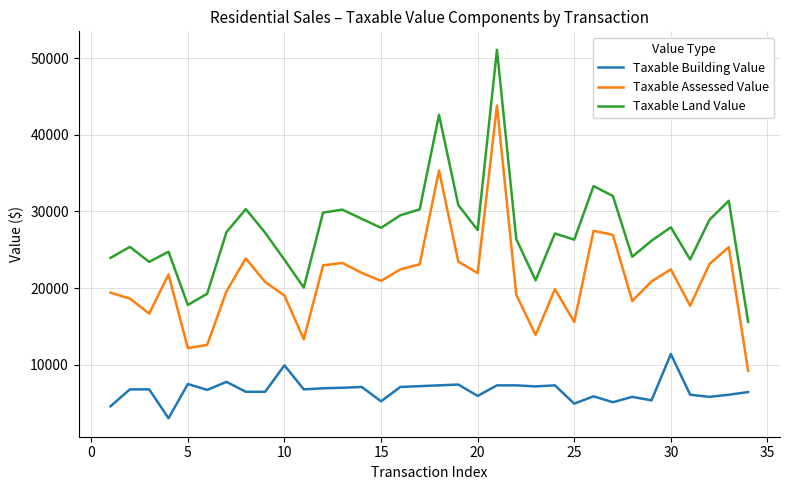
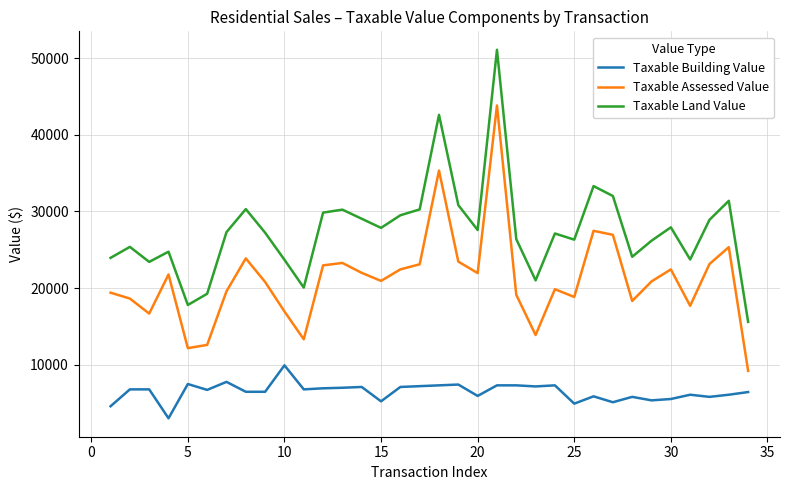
  {
    "Taxable Building Value": {
      "5": 7000,
      "10": 10000,
      "15": 5000,
      "20": 6000,
      "25": 5000,
-     "30": 11000
+     "30": 5000
    },
    "Taxable Assessed Value": {
      "5": 12000,
-     "10": 19000,
+     "10": 17000,
      "15": 21000,
      "20": 22000,
-     "25": 16000,
+     "25": 19000,
      "30": 22000
    },
    "Taxable Land Value": {
      "5": 18000,
      "10": 24000,
      "15": 28000,
      "20": 28000,
      "25": 26000,
      "30": 28000
    }
  }
